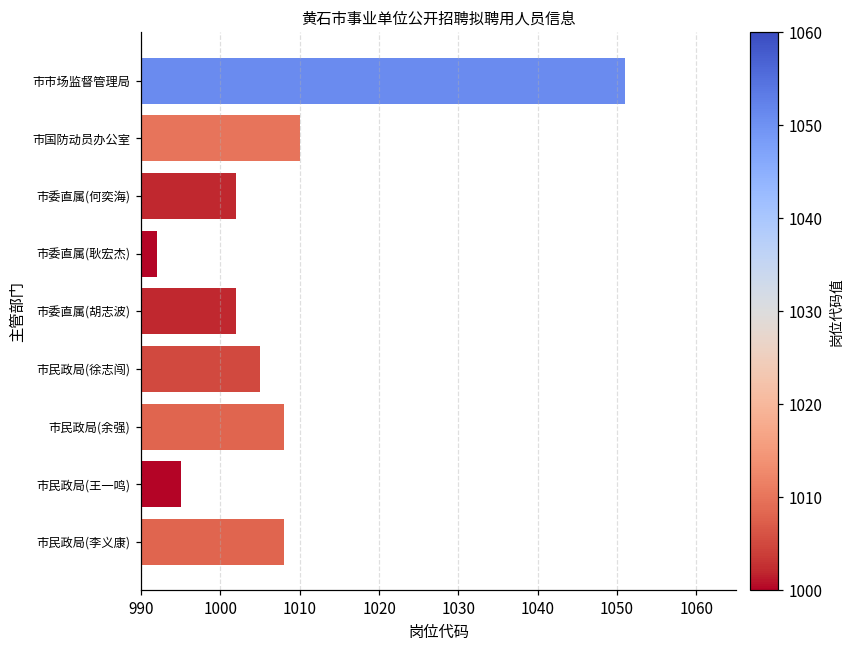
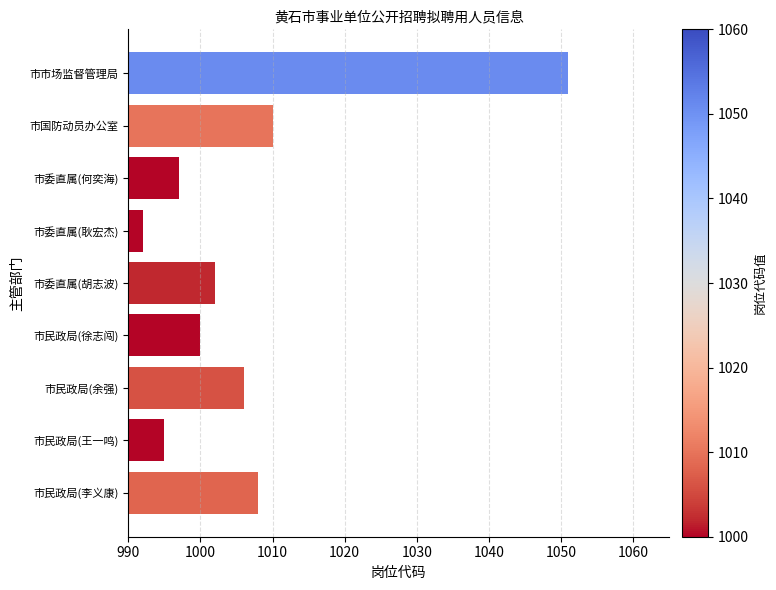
  {
    "市市场监督管理局": 1051,
    "市国防动员办公室": 1010,
-   "市委直属(何奕海)": 1002,
+   "市委直属(何奕海)": 997,
    "市委直属(耿宏杰)": 992,
    "市委直属(胡志波)": 1002,
-   "市民政局(徐志闯)": 1005,
-   "市民政局(余强)": 1008,
+   "市民政局(徐志闯)": 1000,
+   "市民政局(余强)": 1006,
    "市民政局(王一鸣)": 995,
    "市民政局(李义康)": 1008
  }
